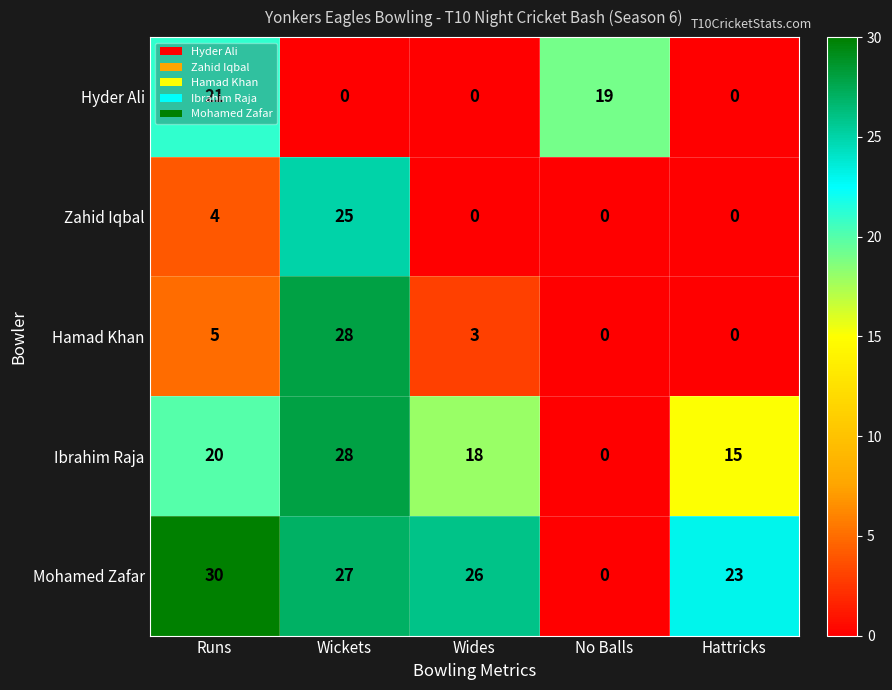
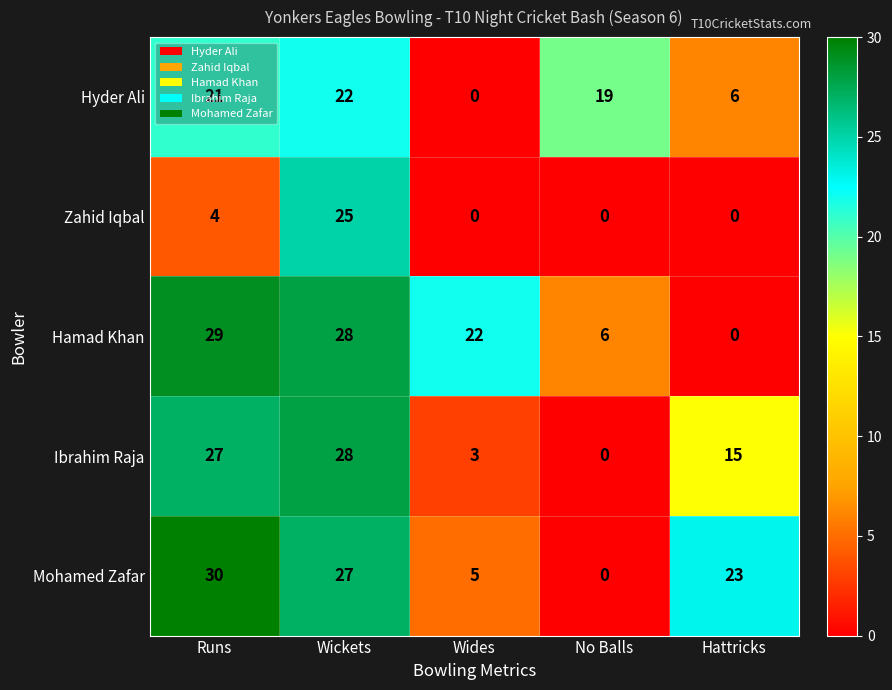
  {
    "Hyder Ali": {
-     "Wickets": 0,
+     "Wickets": 22,
      "Wides": 0,
      "No Balls": 19,
-     "Hattricks": 0
+     "Hattricks": 6
    },
    "Zahid Iqbal": {
      "Runs": 4,
      "Wickets": 25,
      "Wides": 0,
      "No Balls": 0,
      "Hattricks": 0
    },
    "Hamad Khan": {
-     "Runs": 5,
+     "Runs": 29,
      "Wickets": 28,
-     "Wides": 3,
-     "No Balls": 0,
+     "Wides": 22,
+     "No Balls": 6,
      "Hattricks": 0
    },
    "Ibrahim Raja": {
-     "Runs": 20,
+     "Runs": 27,
      "Wickets": 28,
-     "Wides": 18,
+     "Wides": 3,
      "No Balls": 0,
      "Hattricks": 15
    },
    "Mohamed Zafar": {
      "Runs": 30,
      "Wickets": 27,
-     "Wides": 26,
+     "Wides": 5,
      "No Balls": 0,
      "Hattricks": 23
    }
  }
